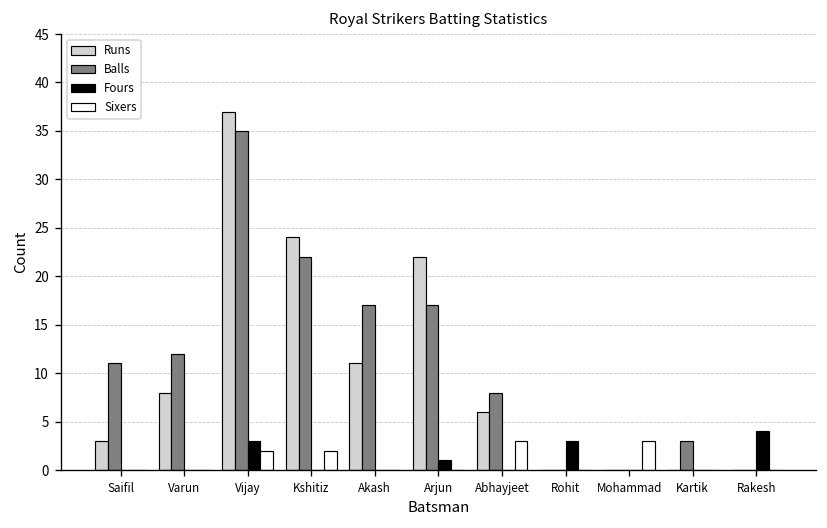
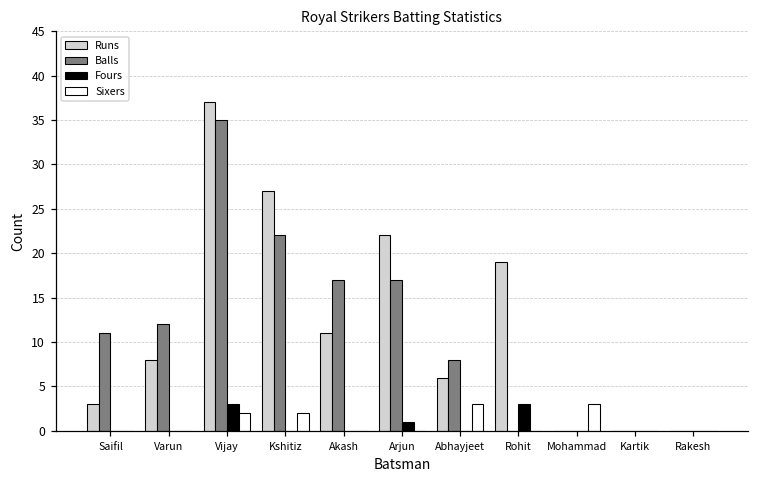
  {
    "Runs": {
      "Saifil": 3,
      "Varun": 8,
      "Vijay": 37,
-     "Kshitiz": 24,
+     "Kshitiz": 27,
      "Akash": 11,
      "Arjun": 22,
      "Abhayjeet": 6,
-     "Rohit": 0,
+     "Rohit": 19,
      "Mohammad": 0,
      "Kartik": 0,
      "Rakesh": 0
    },
    "Balls": {
      "Saifil": 11,
      "Varun": 12,
      "Vijay": 35,
      "Kshitiz": 22,
      "Akash": 17,
      "Arjun": 17,
      "Abhayjeet": 8,
      "Rohit": 0,
      "Mohammad": 0,
-     "Kartik": 3,
+     "Kartik": 0,
      "Rakesh": 0
    },
    "Fours": {
      "Saifil": 0,
      "Varun": 0,
      "Vijay": 3,
      "Kshitiz": 0,
      "Akash": 0,
      "Arjun": 1,
      "Abhayjeet": 0,
      "Rohit": 3,
      "Mohammad": 0,
      "Kartik": 0,
-     "Rakesh": 4
+     "Rakesh": 0
    },
    "Sixers": {
      "Saifil": 0,
      "Varun": 0,
      "Vijay": 2,
      "Kshitiz": 2,
      "Akash": 0,
      "Arjun": 0,
      "Abhayjeet": 3,
      "Rohit": 0,
      "Mohammad": 3,
      "Kartik": 0,
      "Rakesh": 0
    }
  }
